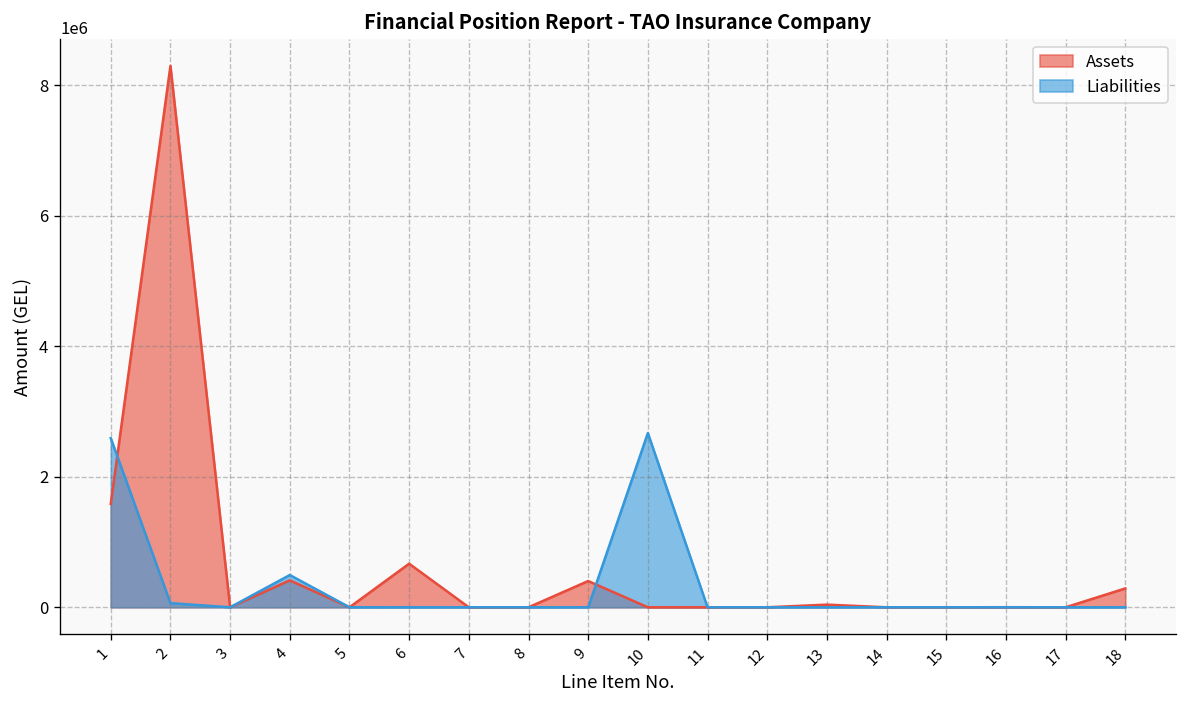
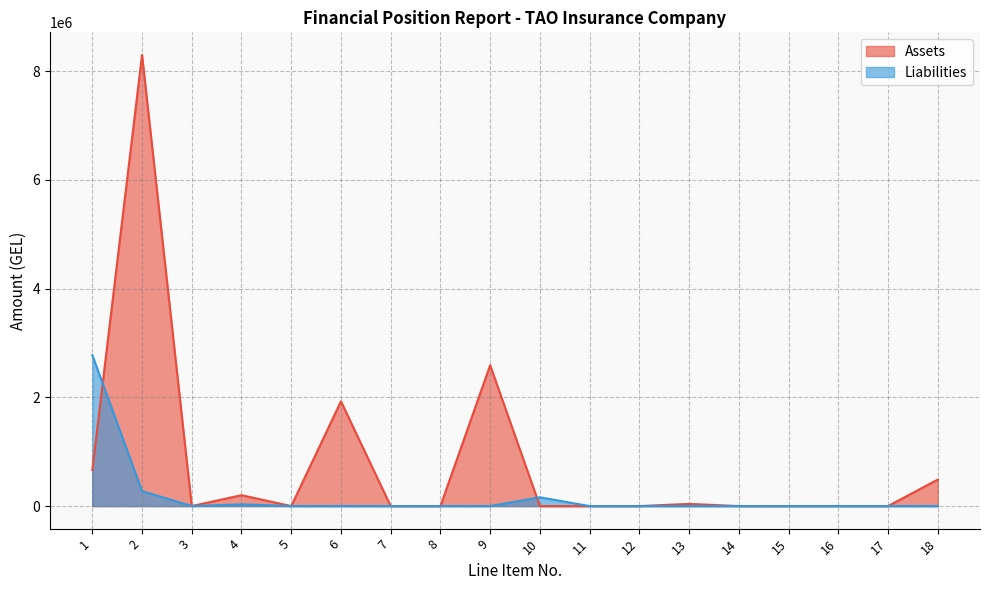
  {
    "Assets": {
-     "1": 1600000,
+     "1": 700000,
      "2": 8300000,
-     "4": 400000,
-     "6": 700000,
-     "9": 400000,
+     "4": 200000,
+     "6": 1900000,
+     "9": 2600000,
      "10": 0,
-     "18": 300000
+     "18": 500000
    },
    "Liabilities": {
-     "1": 2600000,
-     "2": 100000,
-     "4": 500000,
+     "1": 2800000,
+     "2": 300000,
+     "4": 0,
      "6": 0,
      "9": 0,
-     "10": 2700000,
+     "10": 200000,
      "18": 0
    }
  }
